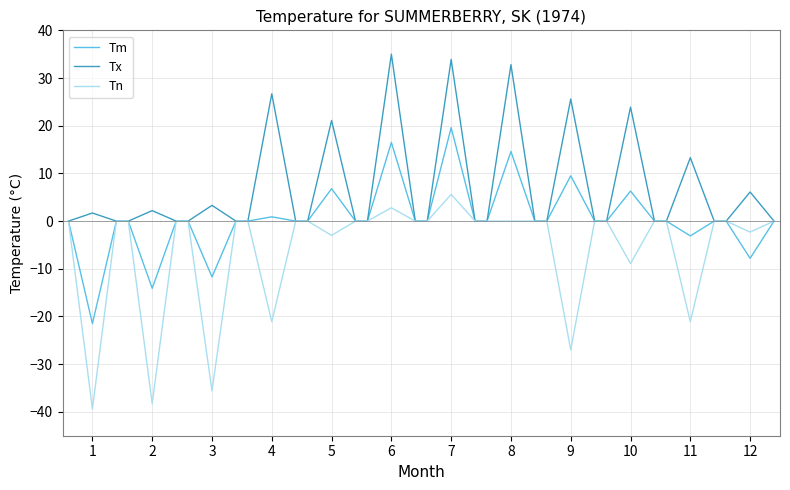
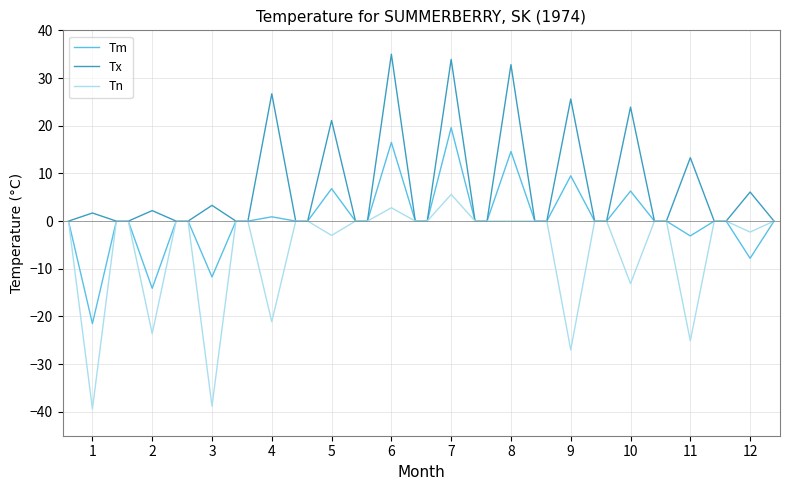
  {
    "Tn": {
      "1": -39,
-     "2": -38,
-     "3": -36,
+     "2": -24,
+     "3": -39,
      "4": -21,
      "5": -3,
      "6": 3,
      "7": 6,
      "8": 0,
      "9": -27,
-     "10": -9,
-     "11": -21,
+     "10": -13,
+     "11": -25,
      "12": -2
    }
  }
